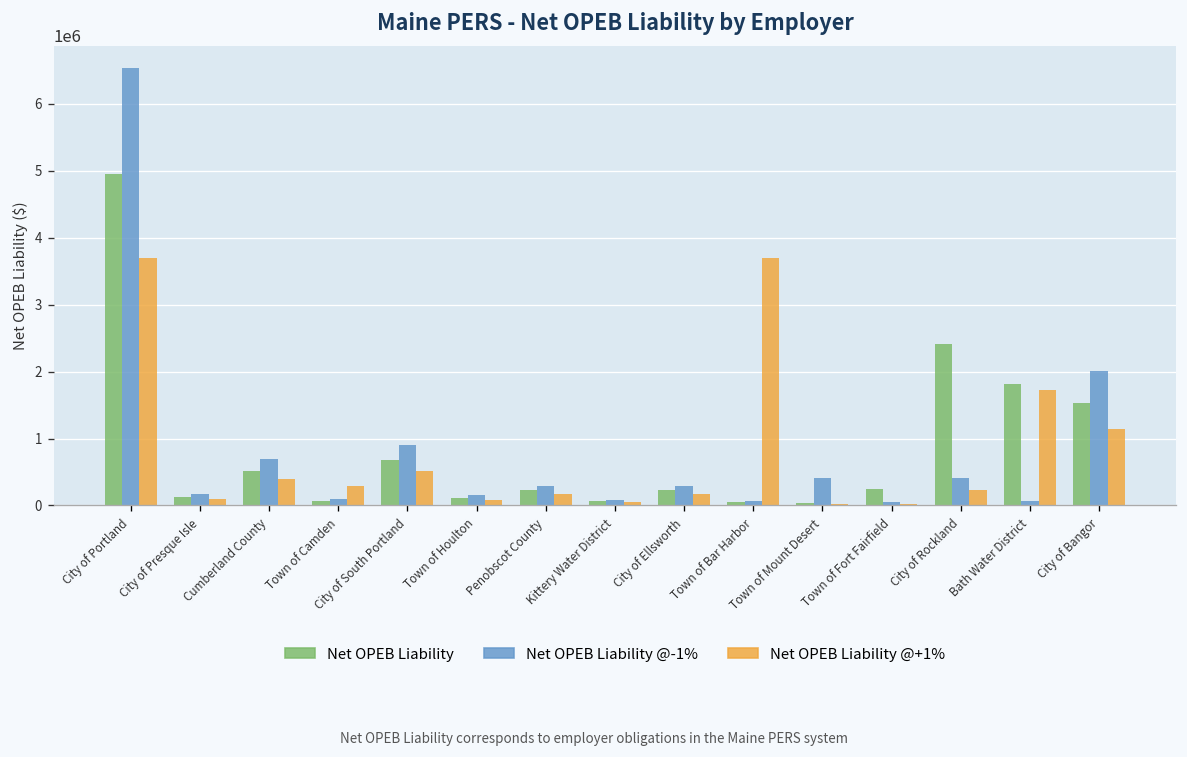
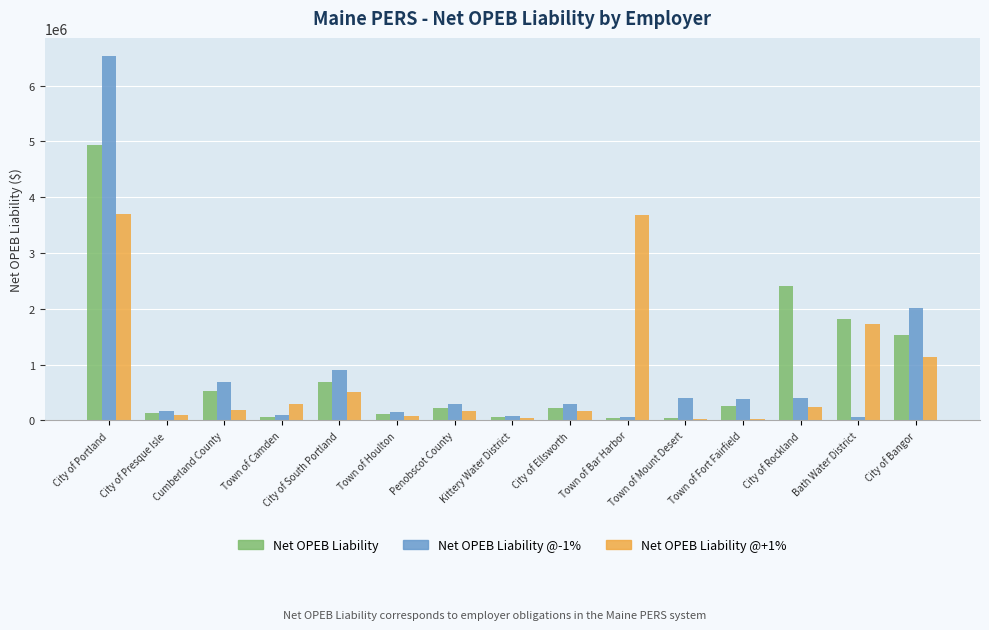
  {
    "Net OPEB Liability": {
      "City of Portland": 4900000,
      "City of Presque Isle": 100000,
      "Cumberland County": 500000,
      "Town of Camden": 100000,
      "City of South Portland": 700000,
      "Town of Houlton": 100000,
      "Penobscot County": 200000,
      "Kittery Water District": 100000,
      "City of Ellsworth": 200000,
      "Town of Bar Harbor": 100000,
      "Town of Fort Fairfield": 300000,
      "City of Rockland": 2400000,
      "Bath Water District": 1800000,
      "City of Bangor": 1500000
    },
    "Net OPEB Liability @-1%": {
      "City of Portland": 6500000,
      "City of Presque Isle": 200000,
      "Cumberland County": 700000,
      "Town of Camden": 100000,
      "City of South Portland": 900000,
      "Town of Houlton": 200000,
      "Penobscot County": 300000,
      "Kittery Water District": 100000,
      "City of Ellsworth": 300000,
      "Town of Bar Harbor": 100000,
      "Town of Mount Desert": 400000,
-     "Town of Fort Fairfield": 0,
+     "Town of Fort Fairfield": 400000,
      "City of Rockland": 400000,
      "Bath Water District": 100000,
      "City of Bangor": 2000000
    },
    "Net OPEB Liability @+1%": {
      "City of Portland": 3700000,
      "City of Presque Isle": 100000,
-     "Cumberland County": 400000,
+     "Cumberland County": 200000,
      "Town of Camden": 300000,
      "City of South Portland": 500000,
      "Town of Houlton": 100000,
      "Penobscot County": 200000,
      "Kittery Water District": 0,
      "City of Ellsworth": 200000,
      "Town of Bar Harbor": 3700000,
      "City of Rockland": 200000,
      "Bath Water District": 1700000,
      "City of Bangor": 1100000
    }
  }
